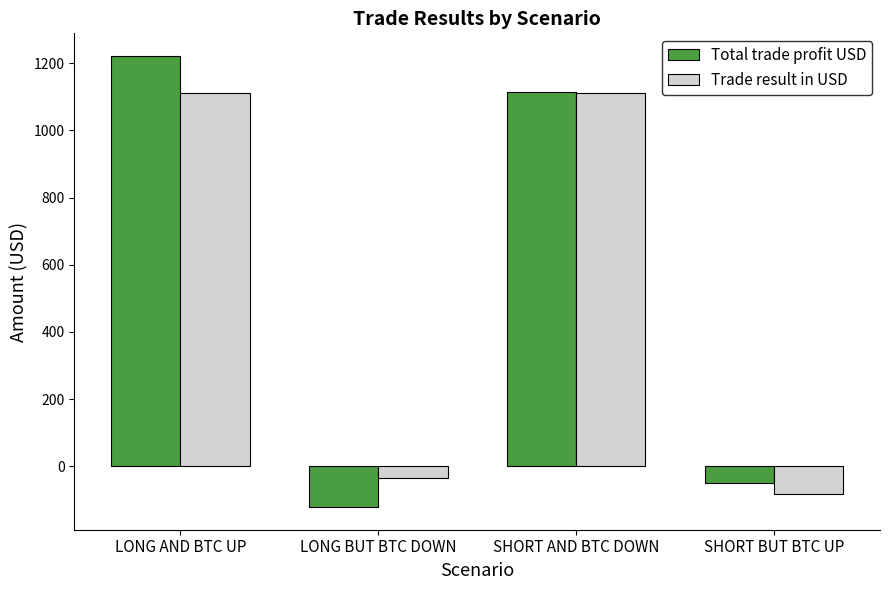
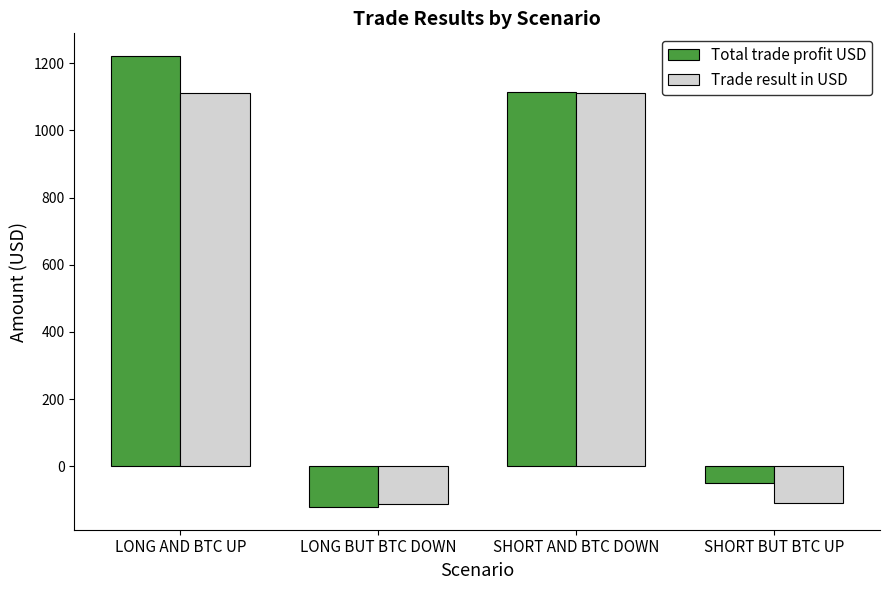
  {
    "Total trade profit USD": {
      "LONG AND BTC UP": 1220,
      "LONG BUT BTC DOWN": -120,
      "SHORT AND BTC DOWN": 1120,
      "SHORT BUT BTC UP": -50
    },
    "Trade result in USD": {
      "LONG AND BTC UP": 1110,
-     "LONG BUT BTC DOWN": -40,
+     "LONG BUT BTC DOWN": -110,
      "SHORT AND BTC DOWN": 1110,
-     "SHORT BUT BTC UP": -80
+     "SHORT BUT BTC UP": -110
    }
  }
